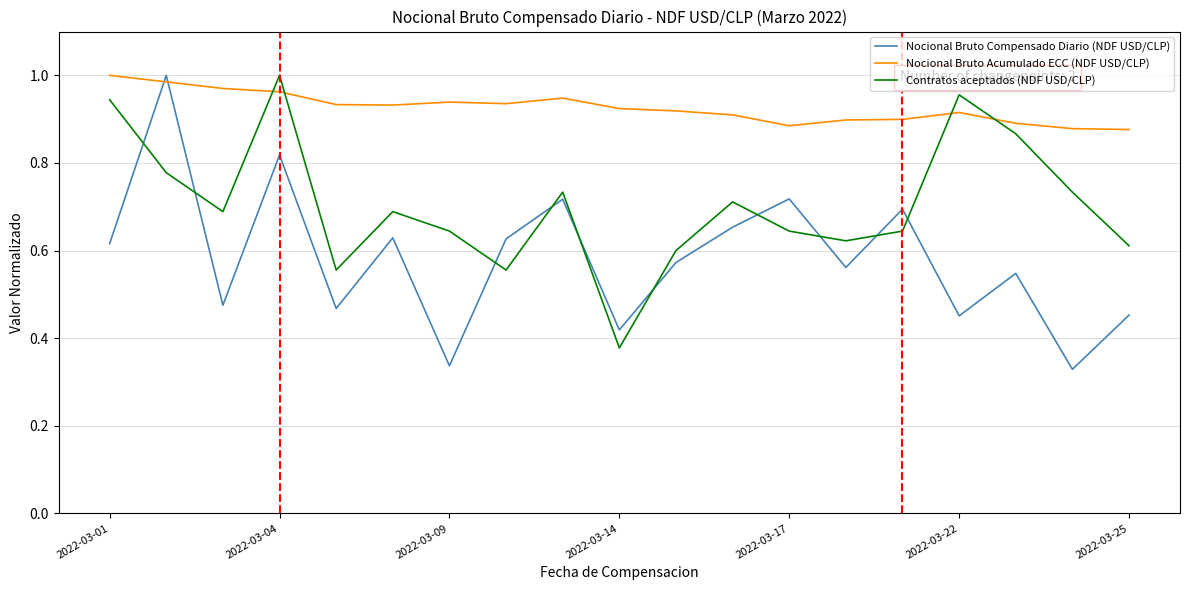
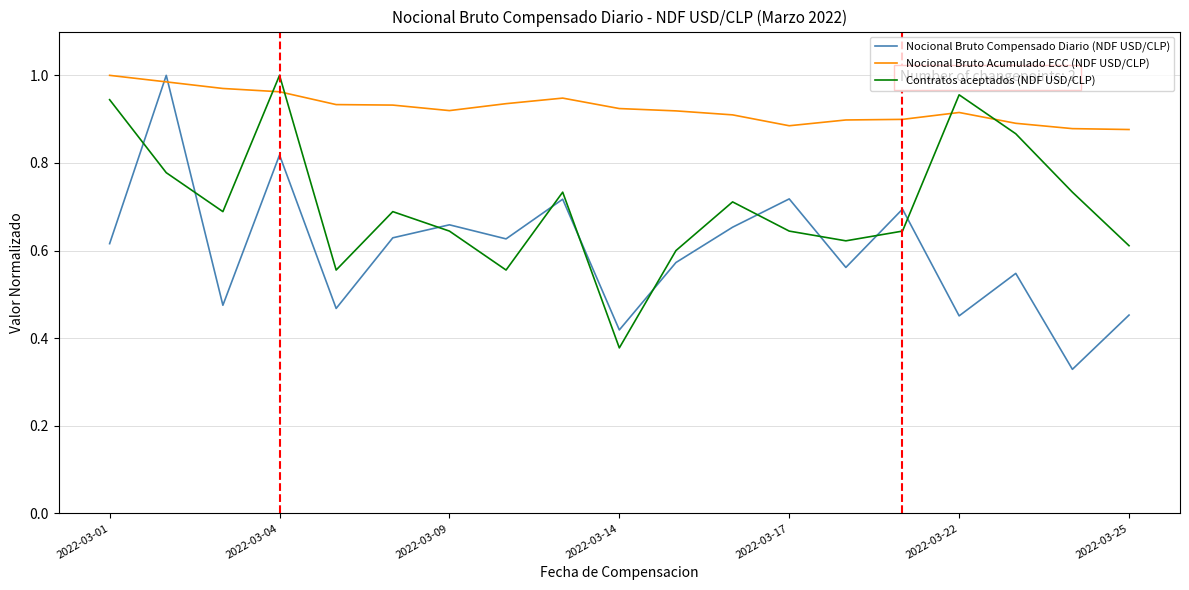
  {
    "Nocional Bruto Compensado Diario (NDF USD/CLP)": {
      "2022-03-01": 0.62,
      "2022-03-04": 0.82,
-     "2022-03-09": 0.34,
+     "2022-03-09": 0.66,
      "2022-03-14": 0.42,
      "2022-03-17": 0.72,
      "2022-03-22": 0.45,
      "2022-03-25": 0.45
    },
    "Nocional Bruto Acumulado ECC (NDF USD/CLP)": {
      "2022-03-01": 1.00,
      "2022-03-04": 0.96,
-     "2022-03-09": 0.94,
+     "2022-03-09": 0.92,
      "2022-03-14": 0.92,
      "2022-03-17": 0.88,
      "2022-03-22": 0.92,
      "2022-03-25": 0.88
    },
    "Contratos aceptados (NDF USD/CLP)": {
      "2022-03-01": 0.94,
      "2022-03-04": 1.00,
      "2022-03-09": 0.64,
      "2022-03-14": 0.38,
      "2022-03-17": 0.64,
      "2022-03-25": 0.61
    }
  }
